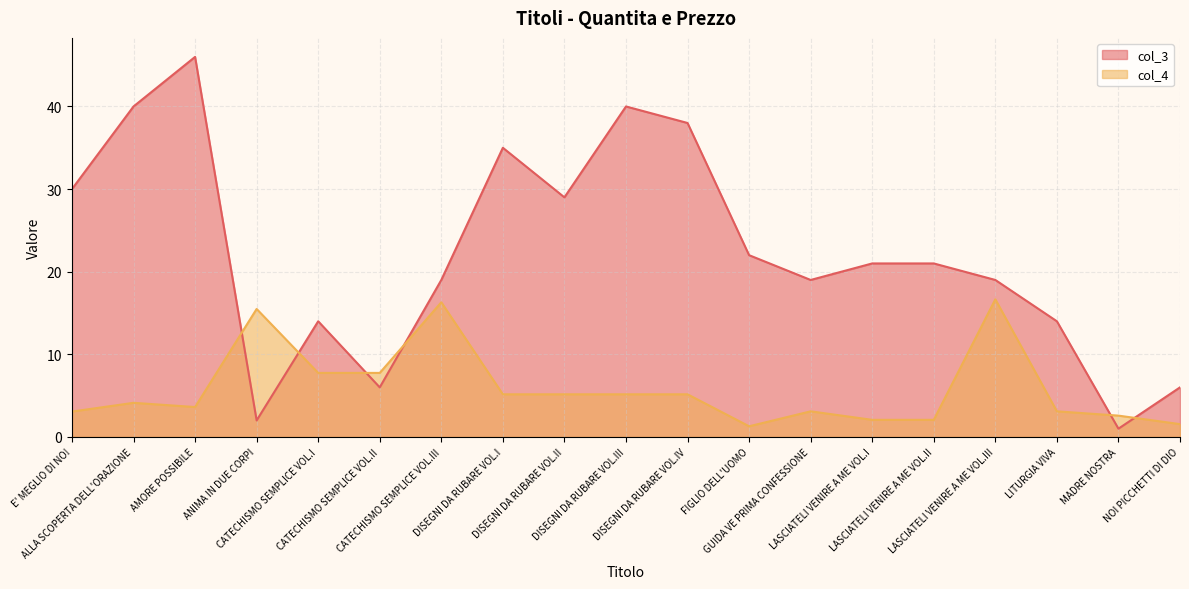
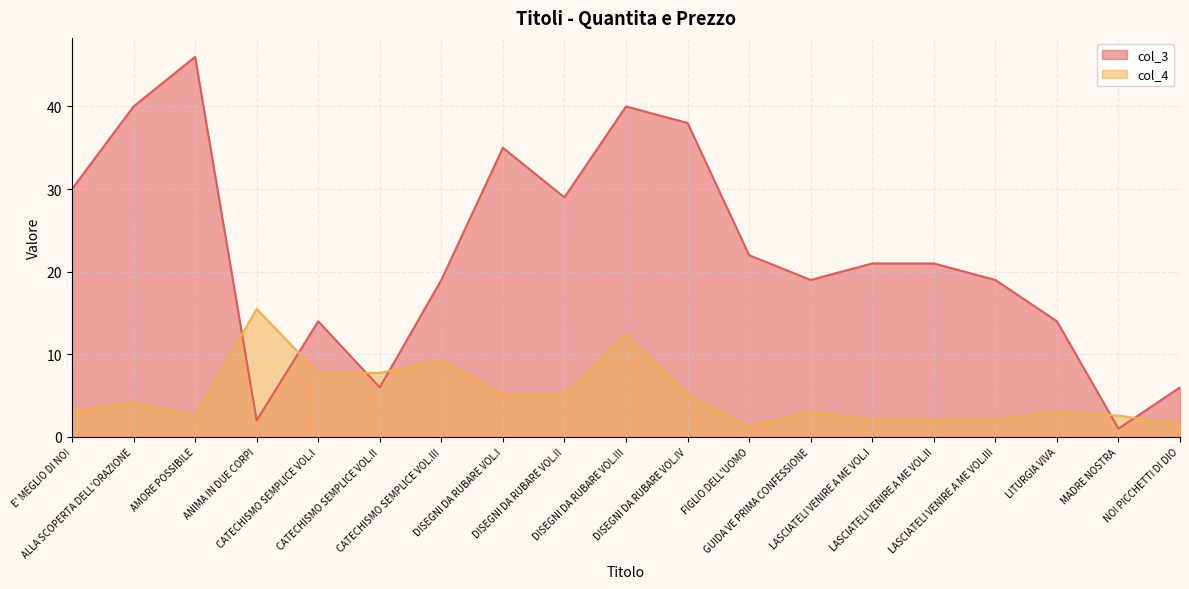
  {
    "col_3": {
      "E' MEGLIO DI NO!": 30,
      "ALLA SCOPERTA DELL'ORAZIONE": 40,
      "AMORE POSSIBILE": 46,
      "ANIMA IN DUE CORPI": 2,
      "CATECHISMO SEMPLICE VOL.I": 14,
      "CATECHISMO SEMPLICE VOL.II": 6,
      "CATECHISMO SEMPLICE VOL.III": 19,
      "DISEGNI DA RUBARE VOL.I": 35,
      "DISEGNI DA RUBARE VOL.II": 29,
      "DISEGNI DA RUBARE VOL.III": 40,
      "DISEGNI DA RUBARE VOL.IV": 38,
      "FIGLIO DELL'UOMO": 22,
      "GUIDA VE PRIMA CONFESSIONE": 19,
      "LASCIATELI VENIRE A ME VOL.I": 21,
      "LASCIATELI VENIRE A ME VOL.II": 21,
      "LASCIATELI VENIRE A ME VOL.III": 19,
      "LITURGIA VIVA": 14,
      "MADRE NOSTRA": 1,
      "NOI PICCHETTI DI DIO": 6
    },
    "col_4": {
      "E' MEGLIO DI NO!": 3,
      "ALLA SCOPERTA DELL'ORAZIONE": 4,
-     "AMORE POSSIBILE": 4,
+     "AMORE POSSIBILE": 3,
      "ANIMA IN DUE CORPI": 15,
      "CATECHISMO SEMPLICE VOL.I": 8,
      "CATECHISMO SEMPLICE VOL.II": 8,
-     "CATECHISMO SEMPLICE VOL.III": 16,
+     "CATECHISMO SEMPLICE VOL.III": 9,
      "DISEGNI DA RUBARE VOL.I": 5,
      "DISEGNI DA RUBARE VOL.II": 5,
-     "DISEGNI DA RUBARE VOL.III": 5,
+     "DISEGNI DA RUBARE VOL.III": 12,
      "DISEGNI DA RUBARE VOL.IV": 5,
      "FIGLIO DELL'UOMO": 1,
      "GUIDA VE PRIMA CONFESSIONE": 3,
      "LASCIATELI VENIRE A ME VOL.I": 2,
      "LASCIATELI VENIRE A ME VOL.II": 2,
-     "LASCIATELI VENIRE A ME VOL.III": 17,
+     "LASCIATELI VENIRE A ME VOL.III": 2,
      "LITURGIA VIVA": 3,
      "MADRE NOSTRA": 3,
      "NOI PICCHETTI DI DIO": 2
    }
  }
